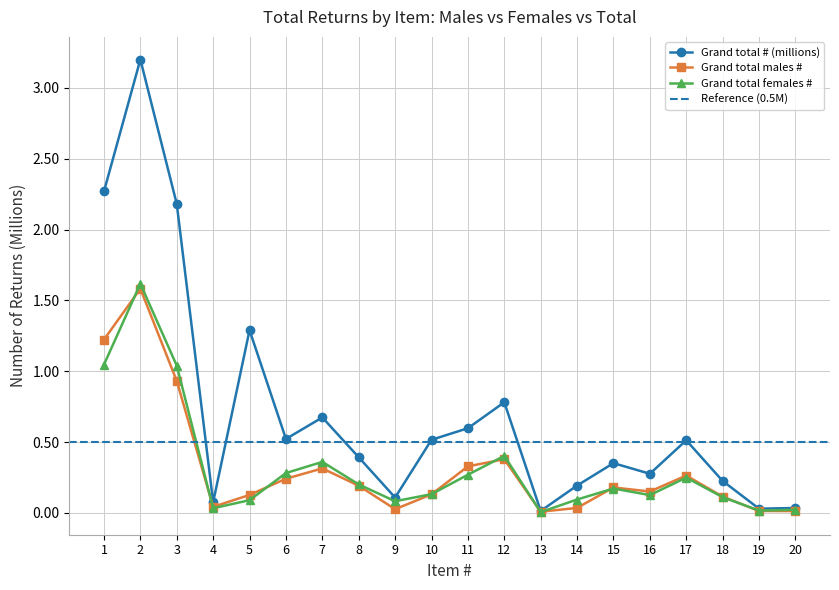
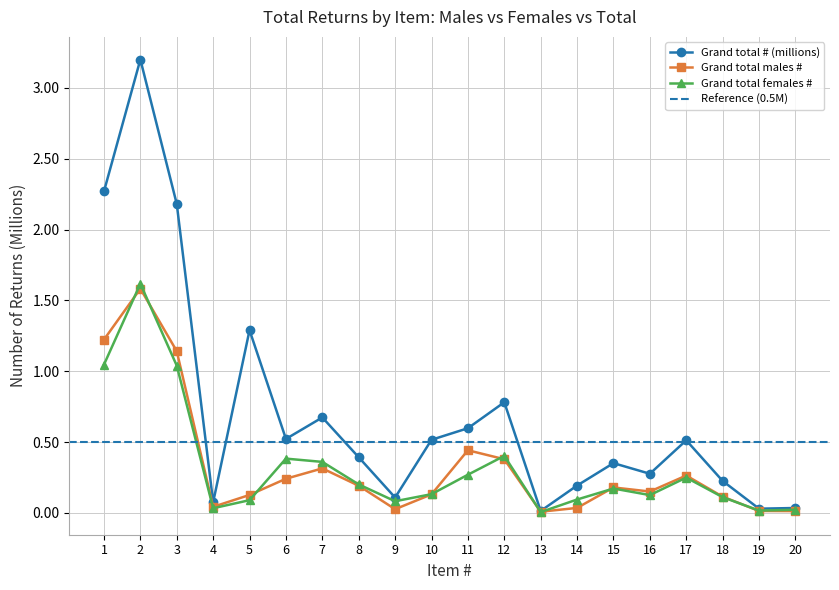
  {
    "Grand total # (millions)": {
      "1": 2.27,
      "2": 3.20,
      "3": 2.18,
      "4": 0.08,
      "5": 1.29,
      "6": 0.52,
      "7": 0.67,
      "8": 0.39,
      "9": 0.11,
      "10": 0.52,
      "11": 0.60,
      "12": 0.78,
      "14": 0.19,
      "15": 0.35,
      "16": 0.28,
      "17": 0.51,
      "18": 0.23
    },
    "Grand total males #": {
      "1": 1.22,
      "2": 1.58,
-     "3": 0.93,
+     "3": 1.14,
      "5": 0.13,
      "6": 0.24,
      "7": 0.31,
      "9": 0.03,
-     "11": 0.33,
+     "11": 0.44,
      "12": 0.38,
      "14": 0.03,
      "16": 0.15
    },
    "Grand total females #": {
      "1": 1.05,
      "2": 1.62,
      "3": 1.04,
      "5": 0.09,
-     "6": 0.28,
+     "6": 0.38,
      "7": 0.36,
      "9": 0.08,
      "11": 0.27,
      "12": 0.40,
      "14": 0.09,
      "16": 0.13
    }
  }
